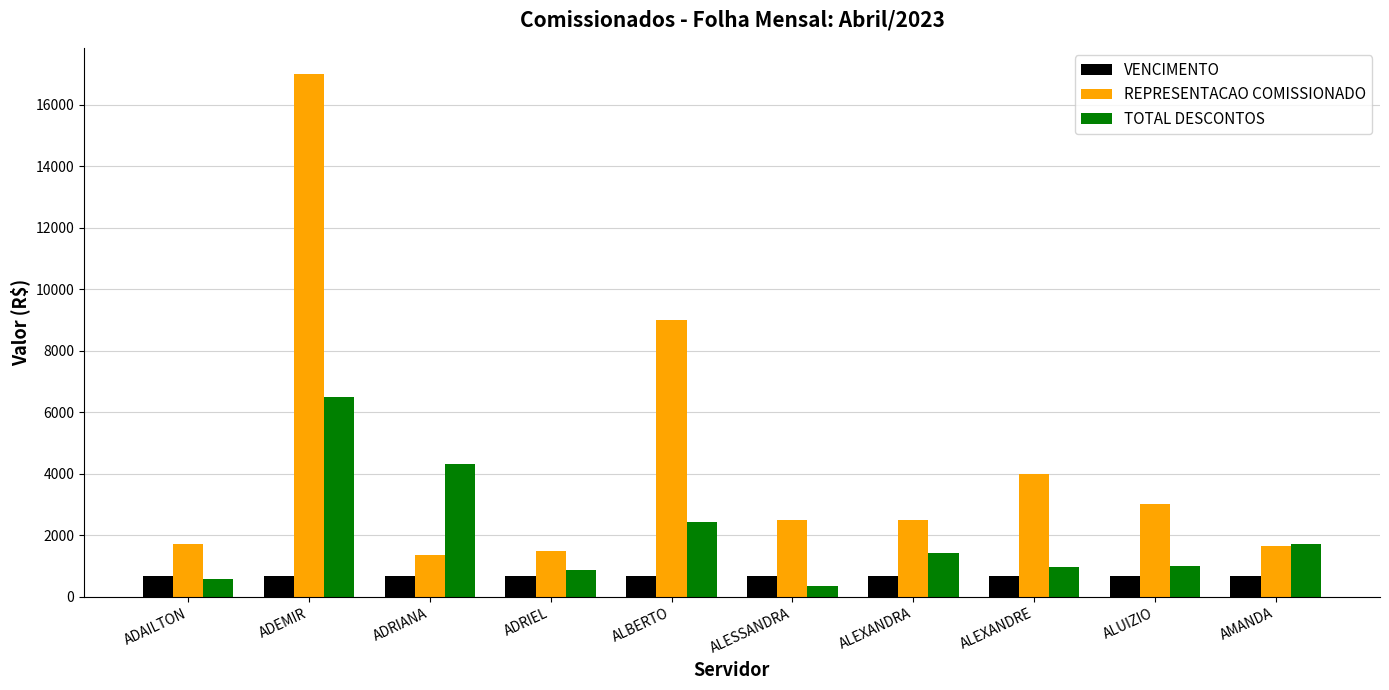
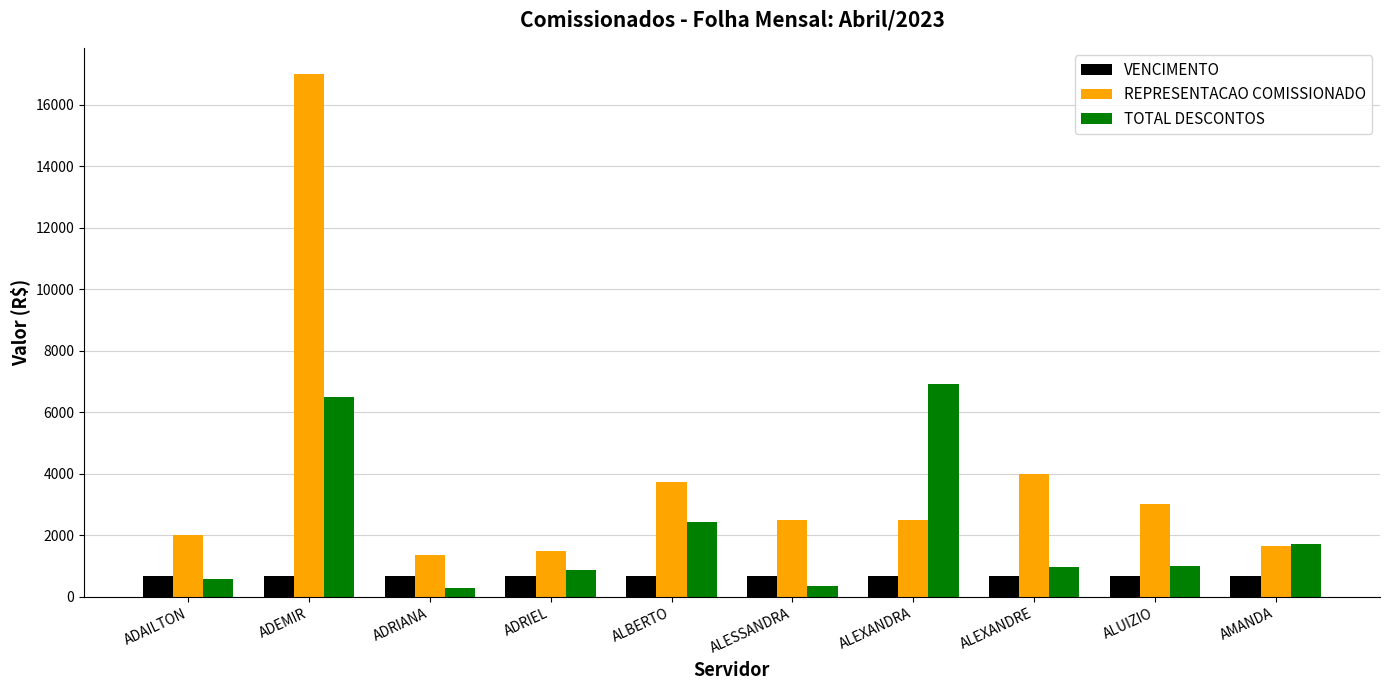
  {
    "VENCIMENTO": {
      "ADAILTON": 700,
      "ADEMIR": 700,
      "ADRIANA": 700,
      "ADRIEL": 700,
      "ALBERTO": 700,
      "ALESSANDRA": 700,
      "ALEXANDRA": 700,
      "ALEXANDRE": 700,
      "ALUIZIO": 700,
      "AMANDA": 700
    },
    "REPRESENTACAO COMISSIONADO": {
-     "ADAILTON": 1700,
+     "ADAILTON": 2000,
      "ADEMIR": 17000,
      "ADRIANA": 1400,
      "ADRIEL": 1500,
-     "ALBERTO": 9000,
+     "ALBERTO": 3700,
      "ALESSANDRA": 2500,
      "ALEXANDRA": 2500,
      "ALEXANDRE": 4000,
      "ALUIZIO": 3000,
      "AMANDA": 1700
    },
    "TOTAL DESCONTOS": {
      "ADAILTON": 600,
      "ADEMIR": 6500,
-     "ADRIANA": 4300,
+     "ADRIANA": 300,
      "ADRIEL": 900,
      "ALBERTO": 2400,
      "ALESSANDRA": 300,
-     "ALEXANDRA": 1400,
+     "ALEXANDRA": 6900,
      "ALEXANDRE": 1000,
      "ALUIZIO": 1000,
      "AMANDA": 1700
    }
  }
